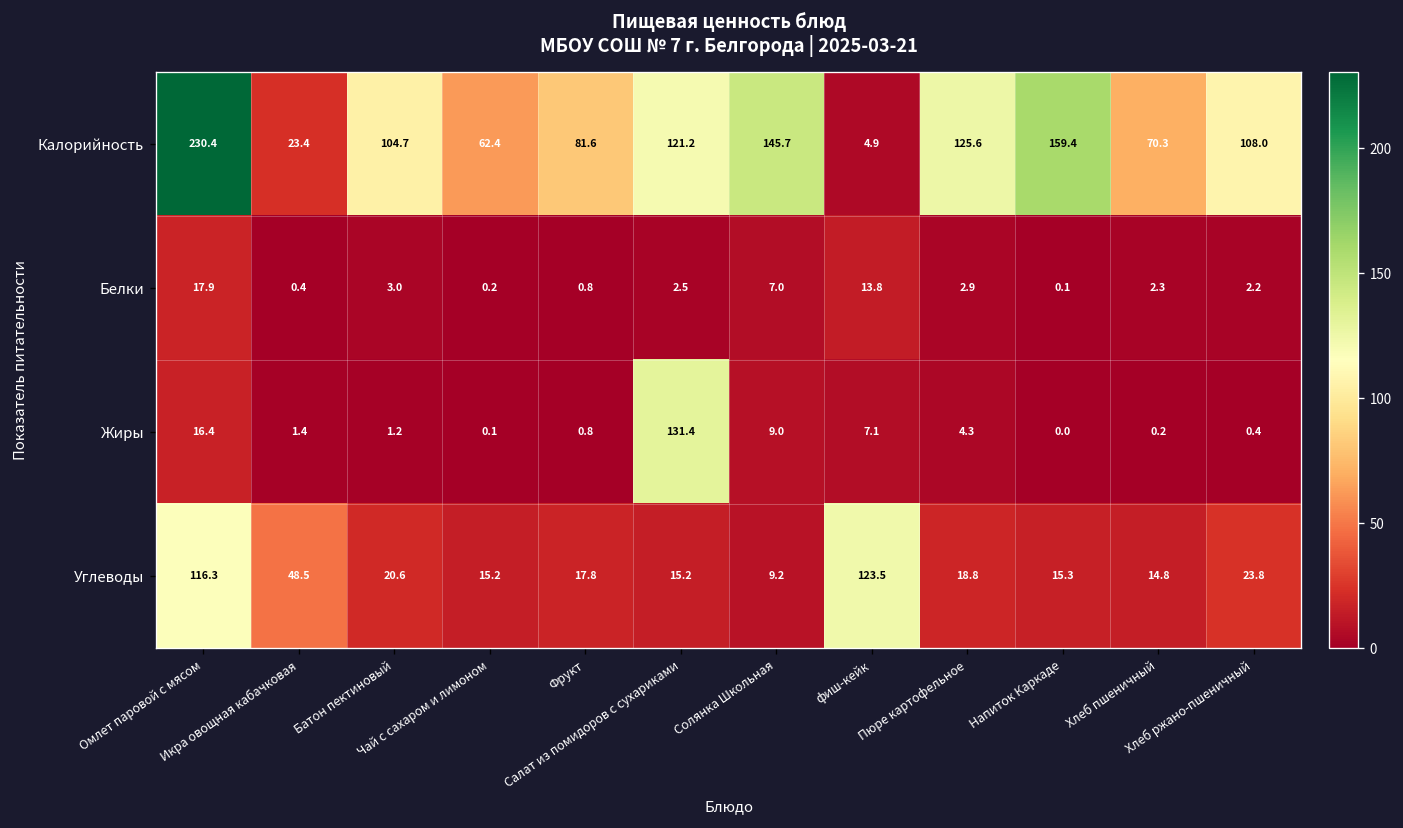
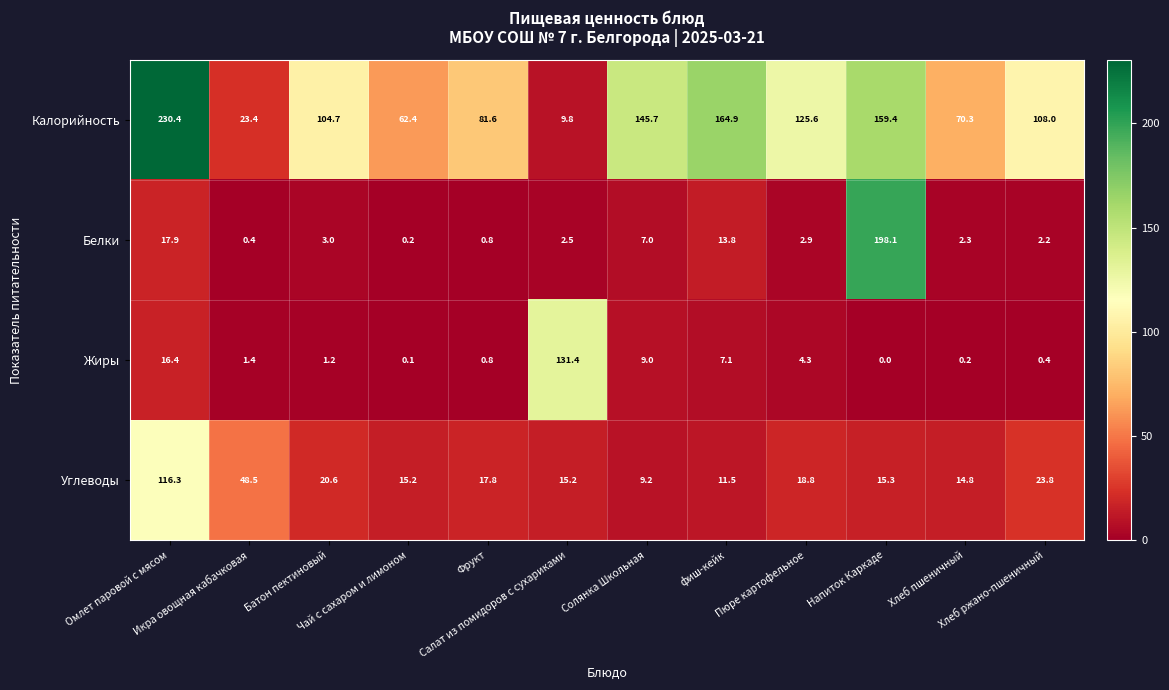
  {
    "Калорийность": {
      "Омлет паровой с мясом": 230.4,
      "Икра овощная кабачковая": 23.4,
      "Батон пектиновый": 104.7,
      "Чай с сахаром и лимоном": 62.4,
      "Фрукт": 81.6,
-     "Салат из помидоров с сухариками": 121.2,
+     "Салат из помидоров с сухариками": 9.8,
      "Солянка Школьная": 145.7,
-     "фиш-кейк": 4.9,
+     "фиш-кейк": 164.9,
      "Пюре картофельное": 125.6,
      "Напиток Каркаде": 159.4,
      "Хлеб пшеничный": 70.3,
      "Хлеб ржано-пшеничный": 108.0
    },
    "Белки": {
      "Омлет паровой с мясом": 17.9,
      "Икра овощная кабачковая": 0.4,
      "Батон пектиновый": 3.0,
      "Чай с сахаром и лимоном": 0.2,
      "Фрукт": 0.8,
      "Салат из помидоров с сухариками": 2.5,
      "Солянка Школьная": 7.0,
      "фиш-кейк": 13.8,
      "Пюре картофельное": 2.9,
-     "Напиток Каркаде": 0.1,
+     "Напиток Каркаде": 198.1,
      "Хлеб пшеничный": 2.3,
      "Хлеб ржано-пшеничный": 2.2
    },
    "Жиры": {
      "Омлет паровой с мясом": 16.4,
      "Икра овощная кабачковая": 1.4,
      "Батон пектиновый": 1.2,
      "Чай с сахаром и лимоном": 0.1,
      "Фрукт": 0.8,
      "Салат из помидоров с сухариками": 131.4,
      "Солянка Школьная": 9.0,
      "фиш-кейк": 7.1,
      "Пюре картофельное": 4.3,
      "Напиток Каркаде": 0.0,
      "Хлеб пшеничный": 0.2,
      "Хлеб ржано-пшеничный": 0.4
    },
    "Углеводы": {
      "Омлет паровой с мясом": 116.3,
      "Икра овощная кабачковая": 48.5,
      "Батон пектиновый": 20.6,
      "Чай с сахаром и лимоном": 15.2,
      "Фрукт": 17.8,
      "Салат из помидоров с сухариками": 15.2,
      "Солянка Школьная": 9.2,
-     "фиш-кейк": 123.5,
+     "фиш-кейк": 11.5,
      "Пюре картофельное": 18.8,
      "Напиток Каркаде": 15.3,
      "Хлеб пшеничный": 14.8,
      "Хлеб ржано-пшеничный": 23.8
    }
  }
